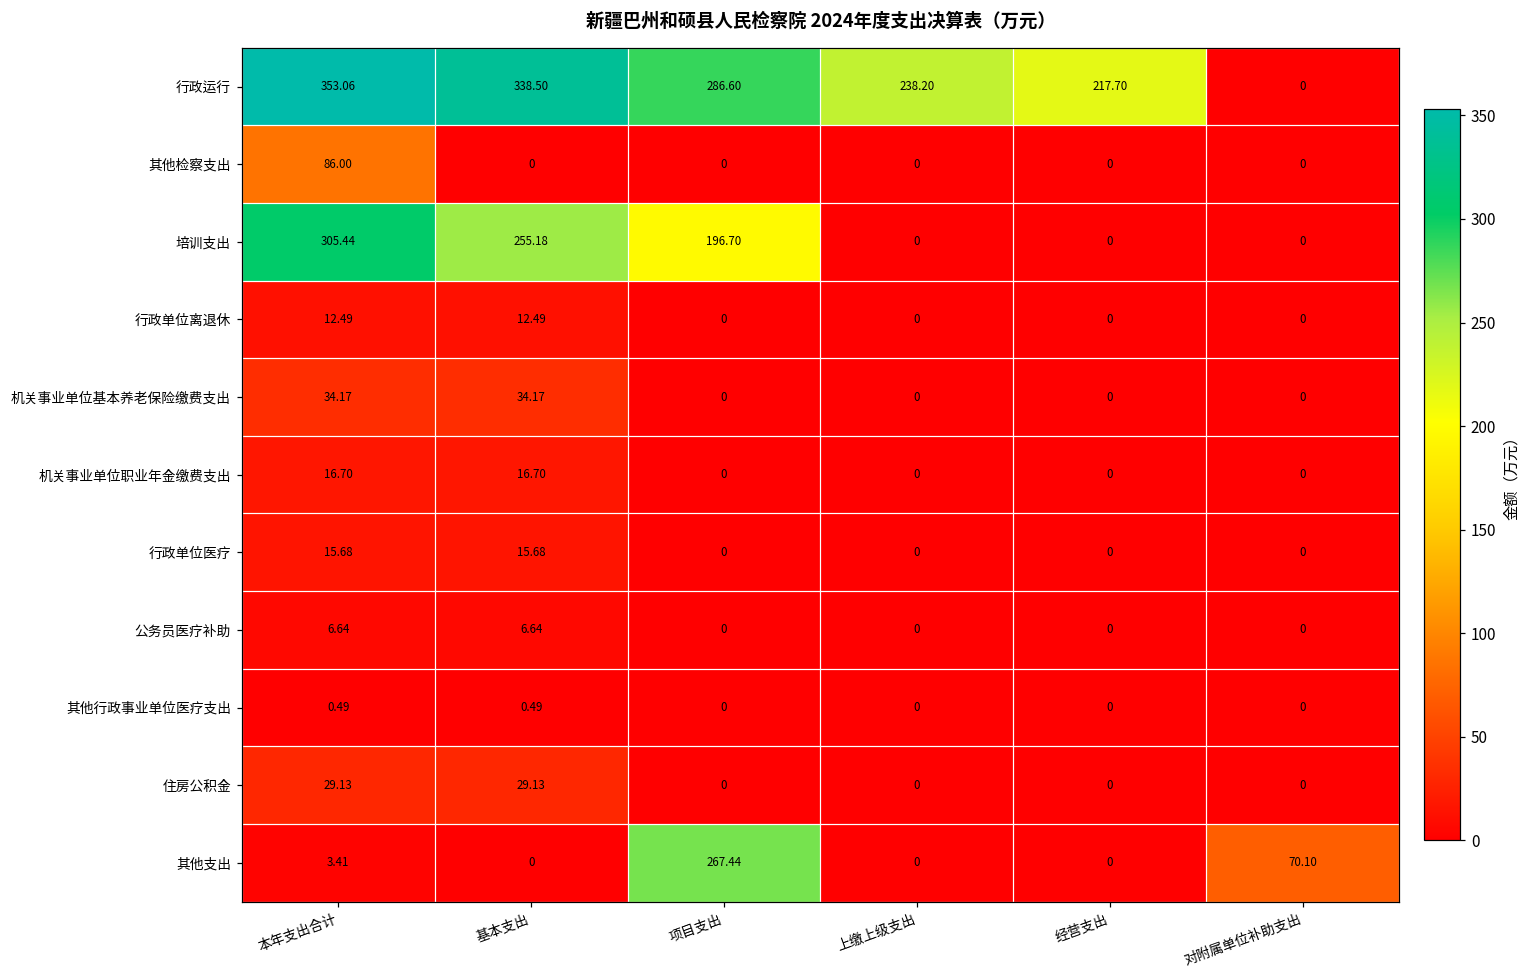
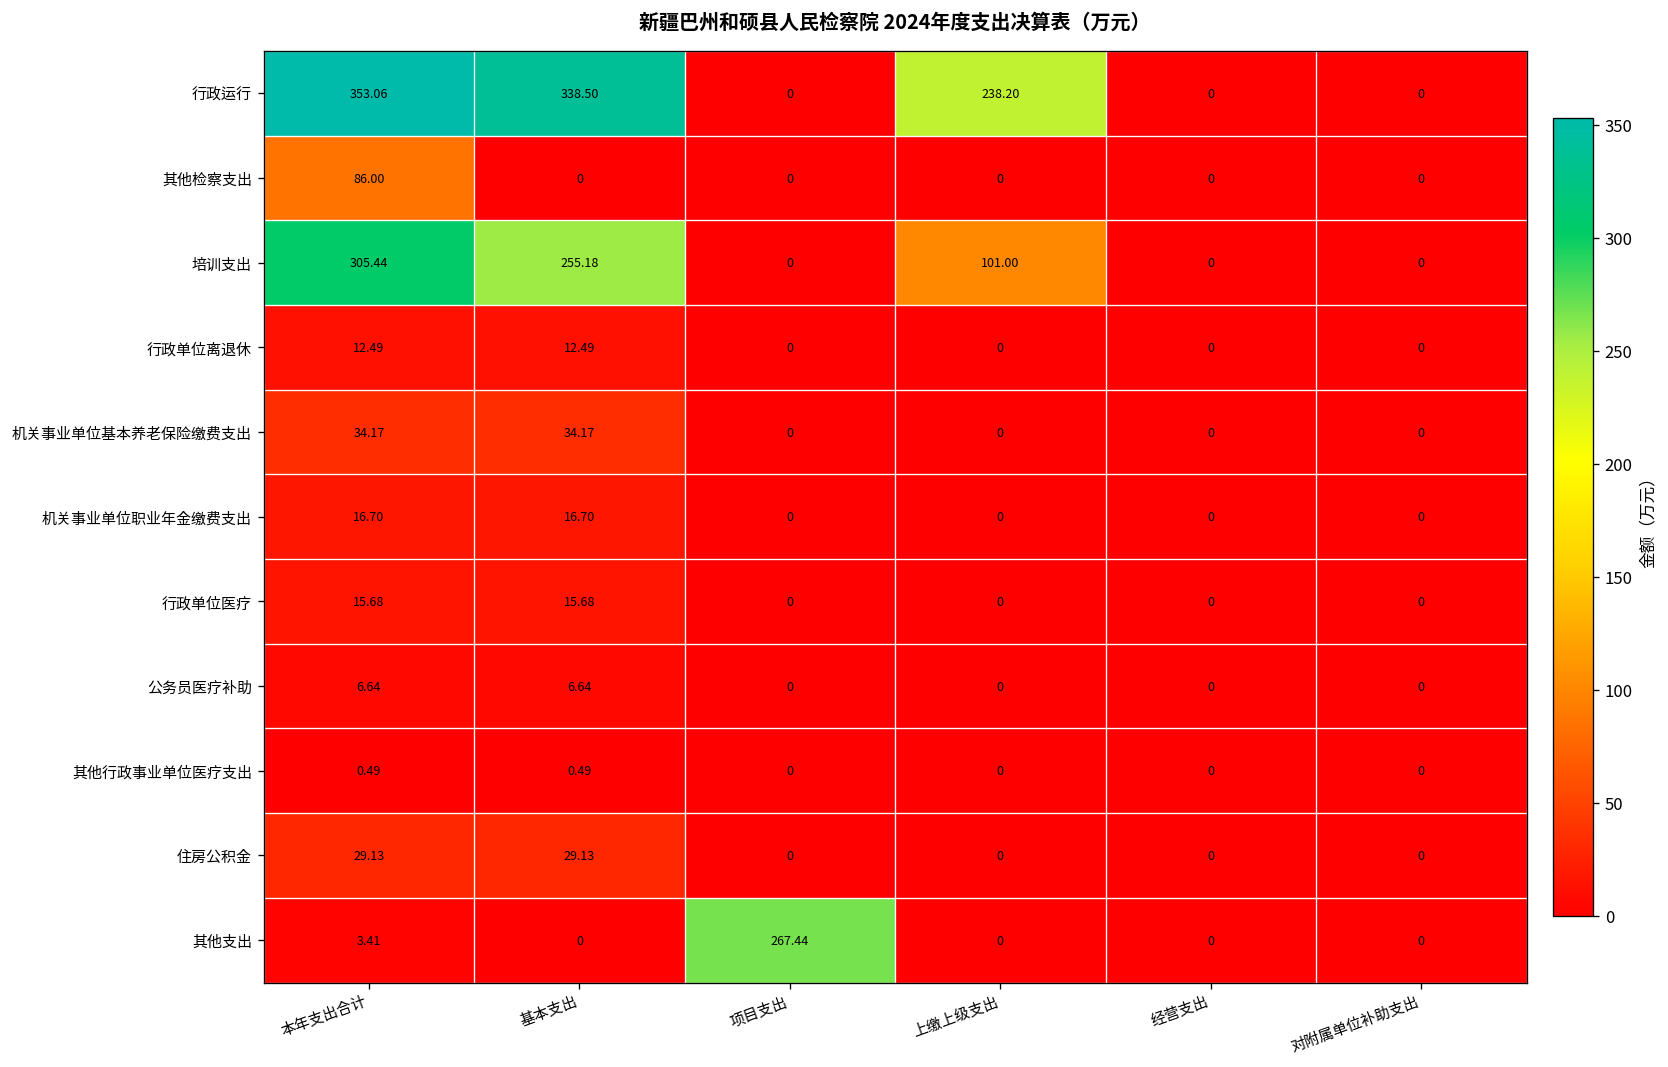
  {
    "行政运行": {
      "本年支出合计": 353.06,
      "基本支出": 338.50,
-     "项目支出": 286.60,
+     "项目支出": 0,
      "上缴上级支出": 238.20,
-     "经营支出": 217.70,
+     "经营支出": 0,
      "对附属单位补助支出": 0
    },
    "其他检察支出": {
      "本年支出合计": 86.00,
      "基本支出": 0,
      "项目支出": 0,
      "上缴上级支出": 0,
      "经营支出": 0,
      "对附属单位补助支出": 0
    },
    "培训支出": {
      "本年支出合计": 305.44,
      "基本支出": 255.18,
-     "项目支出": 196.70,
-     "上缴上级支出": 0,
+     "项目支出": 0,
+     "上缴上级支出": 101.00,
      "经营支出": 0,
      "对附属单位补助支出": 0
    },
    "行政单位离退休": {
      "本年支出合计": 12.49,
      "基本支出": 12.49,
      "项目支出": 0,
      "上缴上级支出": 0,
      "经营支出": 0,
      "对附属单位补助支出": 0
    },
    "机关事业单位基本养老保险缴费支出": {
      "本年支出合计": 34.17,
      "基本支出": 34.17,
      "项目支出": 0,
      "上缴上级支出": 0,
      "经营支出": 0,
      "对附属单位补助支出": 0
    },
    "机关事业单位职业年金缴费支出": {
      "本年支出合计": 16.70,
      "基本支出": 16.70,
      "项目支出": 0,
      "上缴上级支出": 0,
      "经营支出": 0,
      "对附属单位补助支出": 0
    },
    "行政单位医疗": {
      "本年支出合计": 15.68,
      "基本支出": 15.68,
      "项目支出": 0,
      "上缴上级支出": 0,
      "经营支出": 0,
      "对附属单位补助支出": 0
    },
    "公务员医疗补助": {
      "本年支出合计": 6.64,
      "基本支出": 6.64,
      "项目支出": 0,
      "上缴上级支出": 0,
      "经营支出": 0,
      "对附属单位补助支出": 0
    },
    "其他行政事业单位医疗支出": {
      "本年支出合计": 0.49,
      "基本支出": 0.49,
      "项目支出": 0,
      "上缴上级支出": 0,
      "经营支出": 0,
      "对附属单位补助支出": 0
    },
    "住房公积金": {
      "本年支出合计": 29.13,
      "基本支出": 29.13,
      "项目支出": 0,
      "上缴上级支出": 0,
      "经营支出": 0,
      "对附属单位补助支出": 0
    },
    "其他支出": {
      "本年支出合计": 3.41,
      "基本支出": 0,
      "项目支出": 267.44,
      "上缴上级支出": 0,
      "经营支出": 0,
-     "对附属单位补助支出": 70.10
+     "对附属单位补助支出": 0
    }
  }
